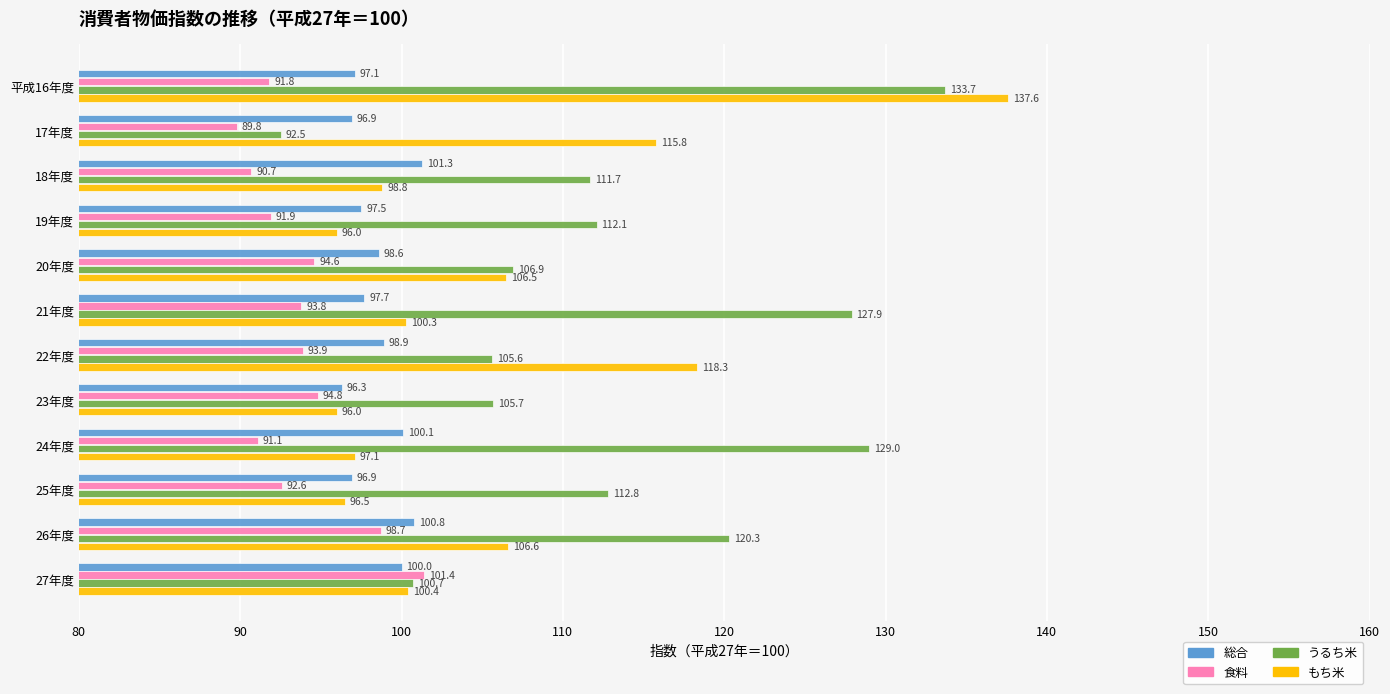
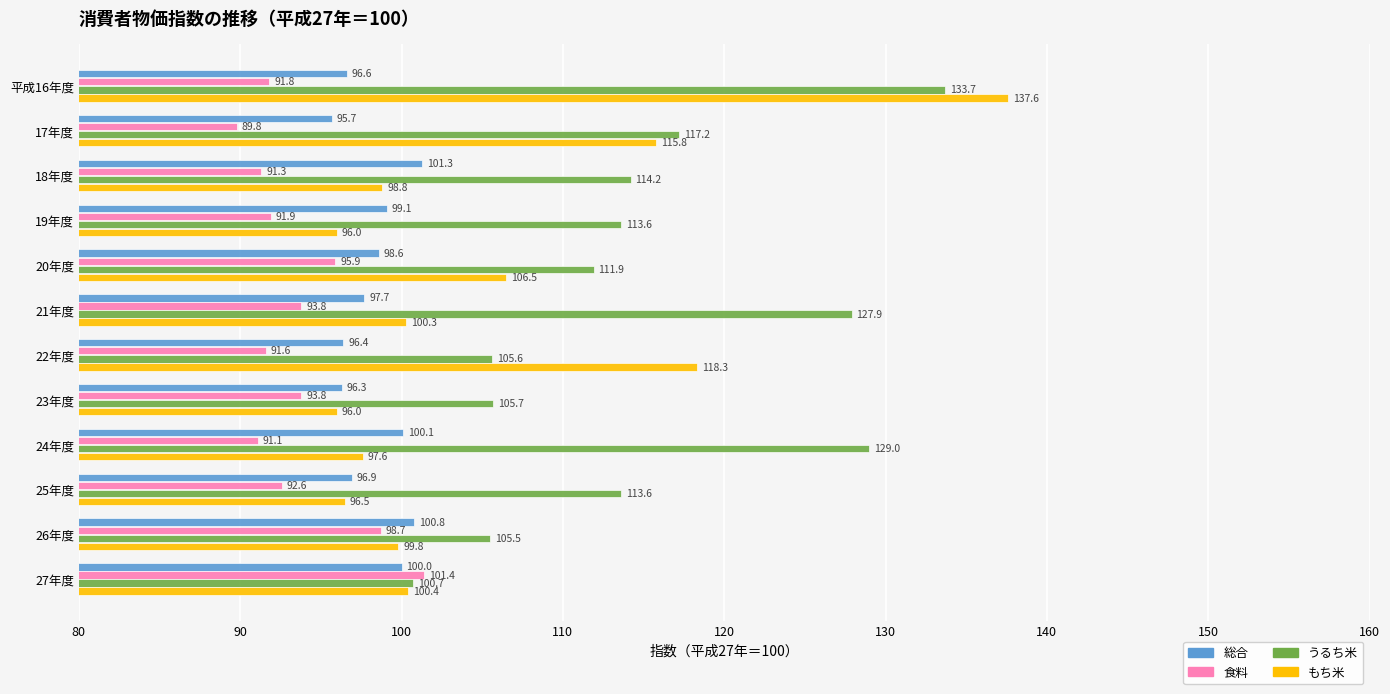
  {
    "総合": {
-     "平成16年度": 97.1,
-     "17年度": 96.9,
+     "平成16年度": 96.6,
+     "17年度": 95.7,
      "18年度": 101.3,
-     "19年度": 97.5,
+     "19年度": 99.1,
      "20年度": 98.6,
      "21年度": 97.7,
-     "22年度": 98.9,
+     "22年度": 96.4,
      "23年度": 96.3,
      "24年度": 100.1,
      "25年度": 96.9,
      "26年度": 100.8,
      "27年度": 100.0
    },
    "食料": {
      "平成16年度": 91.8,
      "17年度": 89.8,
-     "18年度": 90.7,
+     "18年度": 91.3,
      "19年度": 91.9,
-     "20年度": 94.6,
+     "20年度": 95.9,
      "21年度": 93.8,
-     "22年度": 93.9,
-     "23年度": 94.8,
+     "22年度": 91.6,
+     "23年度": 93.8,
      "24年度": 91.1,
      "25年度": 92.6,
      "26年度": 98.7,
      "27年度": 101.4
    },
    "うるち米": {
      "平成16年度": 133.7,
-     "17年度": 92.5,
-     "18年度": 111.7,
-     "19年度": 112.1,
-     "20年度": 106.9,
+     "17年度": 117.2,
+     "18年度": 114.2,
+     "19年度": 113.6,
+     "20年度": 111.9,
      "21年度": 127.9,
      "22年度": 105.6,
      "23年度": 105.7,
      "24年度": 129.0,
-     "25年度": 112.8,
-     "26年度": 120.3
+     "25年度": 113.6,
+     "26年度": 105.5
    },
    "もち米": {
      "平成16年度": 137.6,
      "17年度": 115.8,
      "18年度": 98.8,
      "19年度": 96.0,
      "20年度": 106.5,
      "21年度": 100.3,
      "22年度": 118.3,
      "23年度": 96.0,
-     "24年度": 97.1,
+     "24年度": 97.6,
      "25年度": 96.5,
-     "26年度": 106.6
+     "26年度": 99.8
    }
  }
